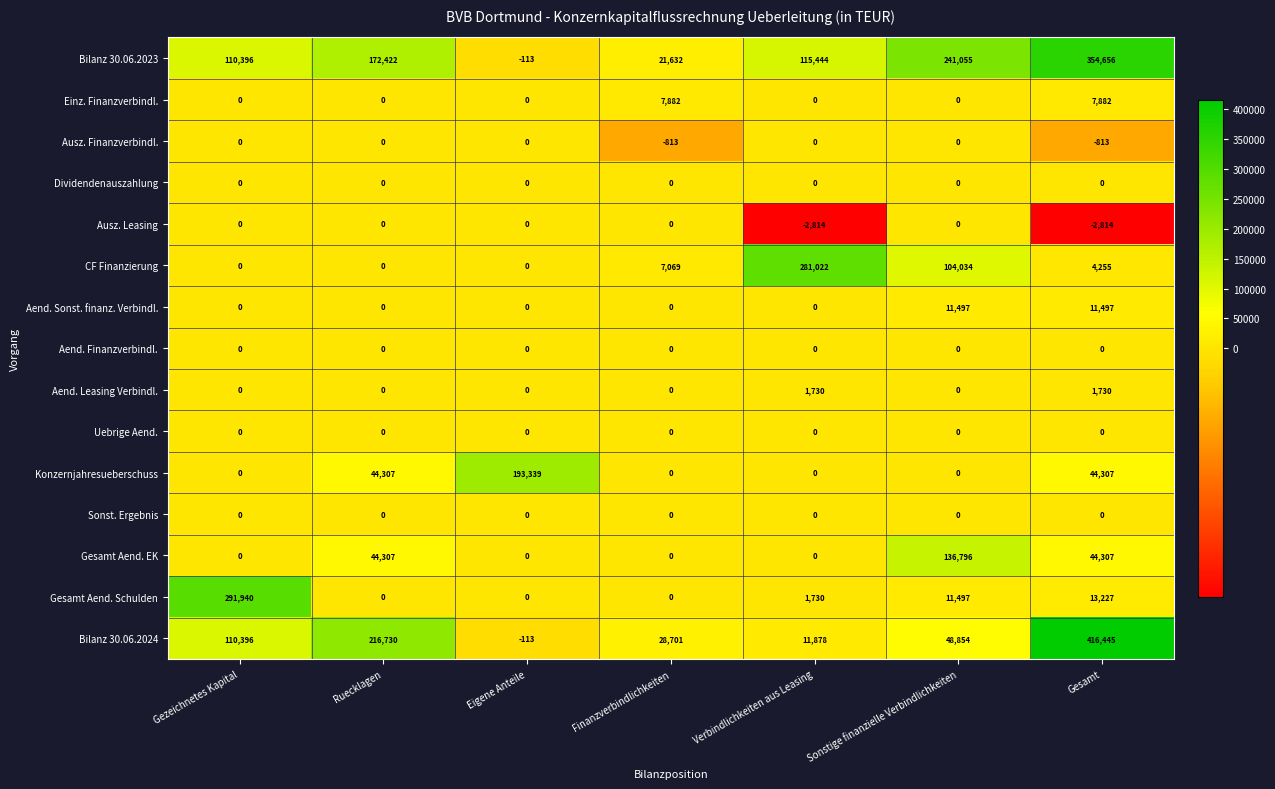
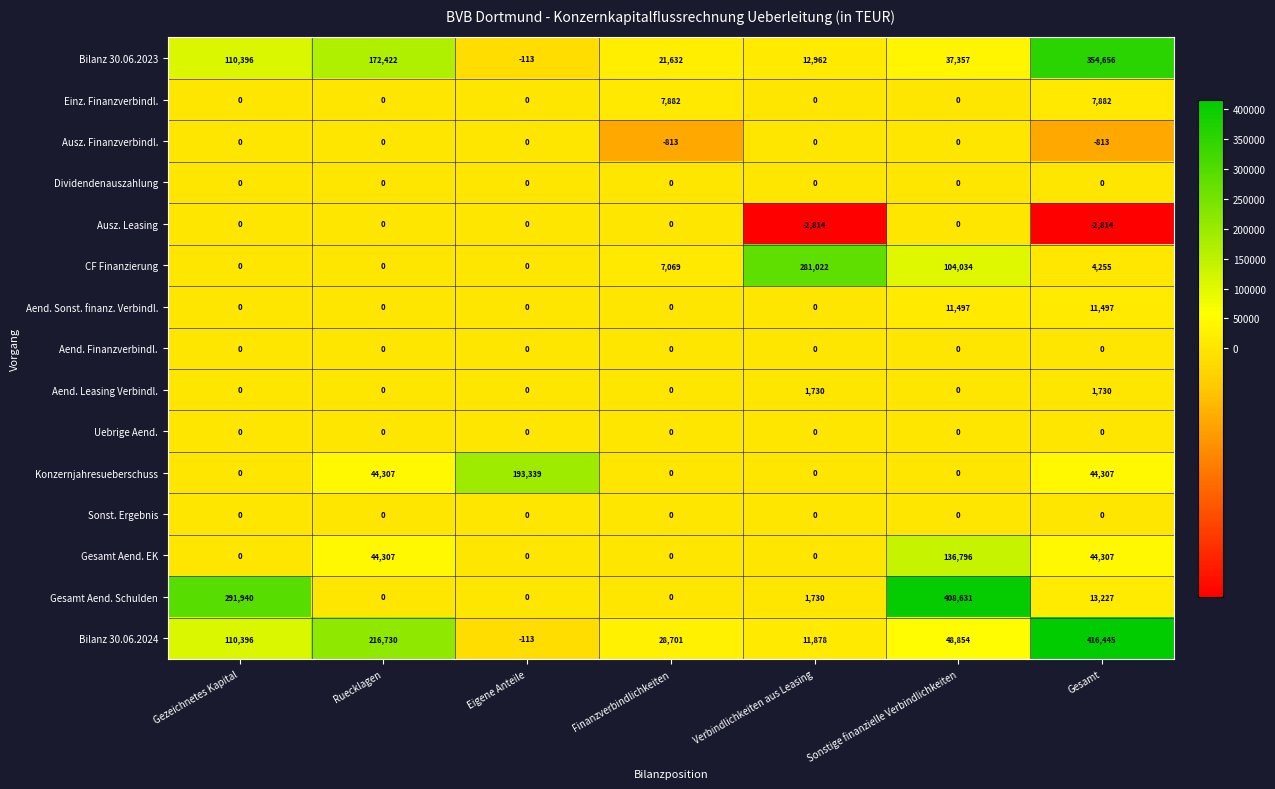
  {
    "Bilanz 30.06.2023": {
      "Gezeichnetes Kapital": "110,396",
      "Ruecklagen": "172,422",
      "Eigene Anteile": "-113",
      "Finanzverbindlichkeiten": "21,632",
-     "Verbindlichkeiten aus Leasing": "115,444",
-     "Sonstige finanzielle Verbindlichkeiten": "241,055",
+     "Verbindlichkeiten aus Leasing": "12,962",
+     "Sonstige finanzielle Verbindlichkeiten": "37,357",
      "Gesamt": "354,656"
    },
    "Einz. Finanzverbindl.": {
      "Gezeichnetes Kapital": "0",
      "Ruecklagen": "0",
      "Eigene Anteile": "0",
      "Finanzverbindlichkeiten": "7,882",
      "Verbindlichkeiten aus Leasing": "0",
      "Sonstige finanzielle Verbindlichkeiten": "0",
      "Gesamt": "7,882"
    },
    "Ausz. Finanzverbindl.": {
      "Gezeichnetes Kapital": "0",
      "Ruecklagen": "0",
      "Eigene Anteile": "0",
      "Finanzverbindlichkeiten": "-813",
      "Verbindlichkeiten aus Leasing": "0",
      "Sonstige finanzielle Verbindlichkeiten": "0",
      "Gesamt": "-813"
    },
    "Dividendenauszahlung": {
      "Gezeichnetes Kapital": "0",
      "Ruecklagen": "0",
      "Eigene Anteile": "0",
      "Finanzverbindlichkeiten": "0",
      "Verbindlichkeiten aus Leasing": "0",
      "Sonstige finanzielle Verbindlichkeiten": "0",
      "Gesamt": "0"
    },
    "Ausz. Leasing": {
      "Gezeichnetes Kapital": "0",
      "Ruecklagen": "0",
      "Eigene Anteile": "0",
      "Finanzverbindlichkeiten": "0",
      "Verbindlichkeiten aus Leasing": "-2,814",
      "Sonstige finanzielle Verbindlichkeiten": "0",
      "Gesamt": "-2,814"
    },
    "CF Finanzierung": {
      "Gezeichnetes Kapital": "0",
      "Ruecklagen": "0",
      "Eigene Anteile": "0",
      "Finanzverbindlichkeiten": "7,069",
      "Verbindlichkeiten aus Leasing": "281,022",
      "Sonstige finanzielle Verbindlichkeiten": "104,034",
      "Gesamt": "4,255"
    },
    "Aend. Sonst. finanz. Verbindl.": {
      "Gezeichnetes Kapital": "0",
      "Ruecklagen": "0",
      "Eigene Anteile": "0",
      "Finanzverbindlichkeiten": "0",
      "Verbindlichkeiten aus Leasing": "0",
      "Sonstige finanzielle Verbindlichkeiten": "11,497",
      "Gesamt": "11,497"
    },
    "Aend. Finanzverbindl.": {
      "Gezeichnetes Kapital": "0",
      "Ruecklagen": "0",
      "Eigene Anteile": "0",
      "Finanzverbindlichkeiten": "0",
      "Verbindlichkeiten aus Leasing": "0",
      "Sonstige finanzielle Verbindlichkeiten": "0",
      "Gesamt": "0"
    },
    "Aend. Leasing Verbindl.": {
      "Gezeichnetes Kapital": "0",
      "Ruecklagen": "0",
      "Eigene Anteile": "0",
      "Finanzverbindlichkeiten": "0",
      "Verbindlichkeiten aus Leasing": "1,730",
      "Sonstige finanzielle Verbindlichkeiten": "0",
      "Gesamt": "1,730"
    },
    "Uebrige Aend.": {
      "Gezeichnetes Kapital": "0",
      "Ruecklagen": "0",
      "Eigene Anteile": "0",
      "Finanzverbindlichkeiten": "0",
      "Verbindlichkeiten aus Leasing": "0",
      "Sonstige finanzielle Verbindlichkeiten": "0",
      "Gesamt": "0"
    },
    "Konzernjahresueberschuss": {
      "Gezeichnetes Kapital": "0",
      "Ruecklagen": "44,307",
      "Eigene Anteile": "193,339",
      "Finanzverbindlichkeiten": "0",
      "Verbindlichkeiten aus Leasing": "0",
      "Sonstige finanzielle Verbindlichkeiten": "0",
      "Gesamt": "44,307"
    },
    "Sonst. Ergebnis": {
      "Gezeichnetes Kapital": "0",
      "Ruecklagen": "0",
      "Eigene Anteile": "0",
      "Finanzverbindlichkeiten": "0",
      "Verbindlichkeiten aus Leasing": "0",
      "Sonstige finanzielle Verbindlichkeiten": "0",
      "Gesamt": "0"
    },
    "Gesamt Aend. EK": {
      "Gezeichnetes Kapital": "0",
      "Ruecklagen": "44,307",
      "Eigene Anteile": "0",
      "Finanzverbindlichkeiten": "0",
      "Verbindlichkeiten aus Leasing": "0",
      "Sonstige finanzielle Verbindlichkeiten": "136,796",
      "Gesamt": "44,307"
    },
    "Gesamt Aend. Schulden": {
      "Gezeichnetes Kapital": "291,940",
      "Ruecklagen": "0",
      "Eigene Anteile": "0",
      "Finanzverbindlichkeiten": "0",
      "Verbindlichkeiten aus Leasing": "1,730",
-     "Sonstige finanzielle Verbindlichkeiten": "11,497",
+     "Sonstige finanzielle Verbindlichkeiten": "408,631",
      "Gesamt": "13,227"
    },
    "Bilanz 30.06.2024": {
      "Gezeichnetes Kapital": "110,396",
      "Ruecklagen": "216,730",
      "Eigene Anteile": "-113",
      "Finanzverbindlichkeiten": "28,701",
      "Verbindlichkeiten aus Leasing": "11,878",
      "Sonstige finanzielle Verbindlichkeiten": "48,854",
      "Gesamt": "416,445"
    }
  }
